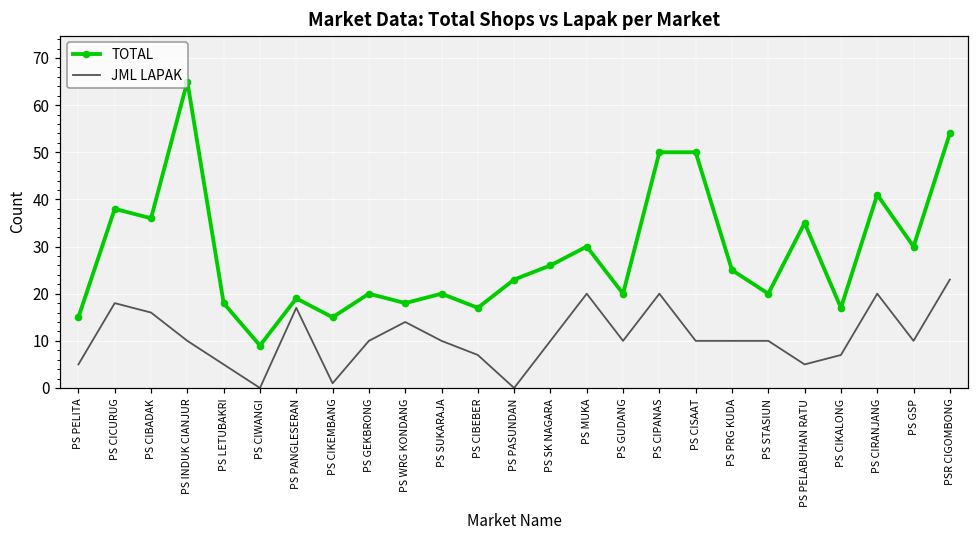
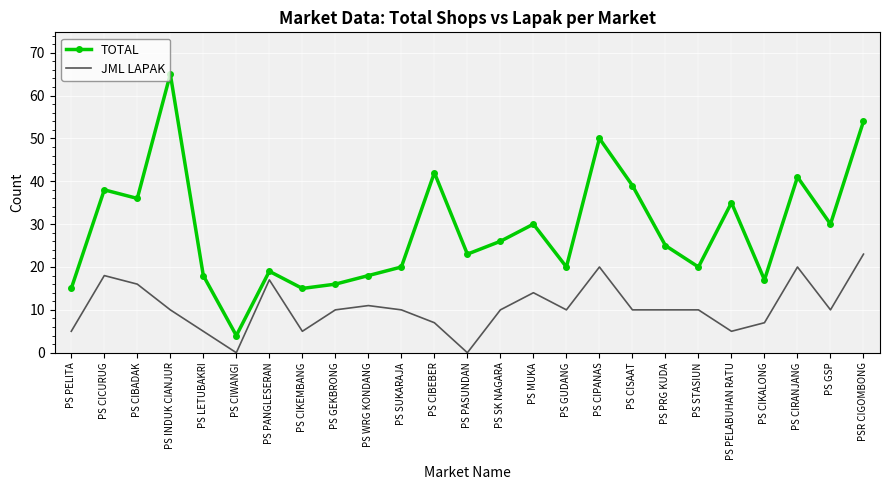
  {
    "TOTAL": {
      "PS PELITA": 15,
      "PS CICURUG": 38,
      "PS CIBADAK": 36,
      "PS LETUBAKRI": 18,
-     "PS CIWANGI": 9,
+     "PS CIWANGI": 4,
      "PS PANGLESERAN": 19,
      "PS CIKEMBANG": 15,
-     "PS GEKBRONG": 20,
+     "PS GEKBRONG": 16,
      "PS WRG KONDANG": 18,
      "PS SUKARAJA": 20,
-     "PS CIBEBER": 17,
+     "PS CIBEBER": 42,
      "PS PASUNDAN": 23,
      "PS SK NAGARA": 26,
      "PS MUKA": 30,
      "PS GUDANG": 20,
      "PS CIPANAS": 50,
-     "PS CISAAT": 50,
+     "PS CISAAT": 39,
      "PS PRG KUDA": 25,
      "PS STASIUN": 20,
      "PS PELABUHAN RATU": 35,
      "PS CIKALONG": 17,
      "PS CIRANJANG": 41,
      "PS GSP": 30,
      "PSR CIGOMBONG": 54
    },
    "JML LAPAK": {
      "PS PELITA": 5,
      "PS CICURUG": 18,
      "PS CIBADAK": 16,
      "PS INDUK CIANJUR": 10,
      "PS LETUBAKRI": 5,
      "PS CIWANGI": 0,
      "PS PANGLESERAN": 17,
-     "PS CIKEMBANG": 1,
+     "PS CIKEMBANG": 5,
      "PS GEKBRONG": 10,
-     "PS WRG KONDANG": 14,
+     "PS WRG KONDANG": 11,
      "PS SUKARAJA": 10,
      "PS CIBEBER": 7,
      "PS PASUNDAN": 0,
      "PS SK NAGARA": 10,
-     "PS MUKA": 20,
+     "PS MUKA": 14,
      "PS GUDANG": 10,
      "PS CIPANAS": 20,
      "PS CISAAT": 10,
      "PS PRG KUDA": 10,
      "PS STASIUN": 10,
      "PS PELABUHAN RATU": 5,
      "PS CIKALONG": 7,
      "PS CIRANJANG": 20,
      "PS GSP": 10,
      "PSR CIGOMBONG": 23
    }
  }
